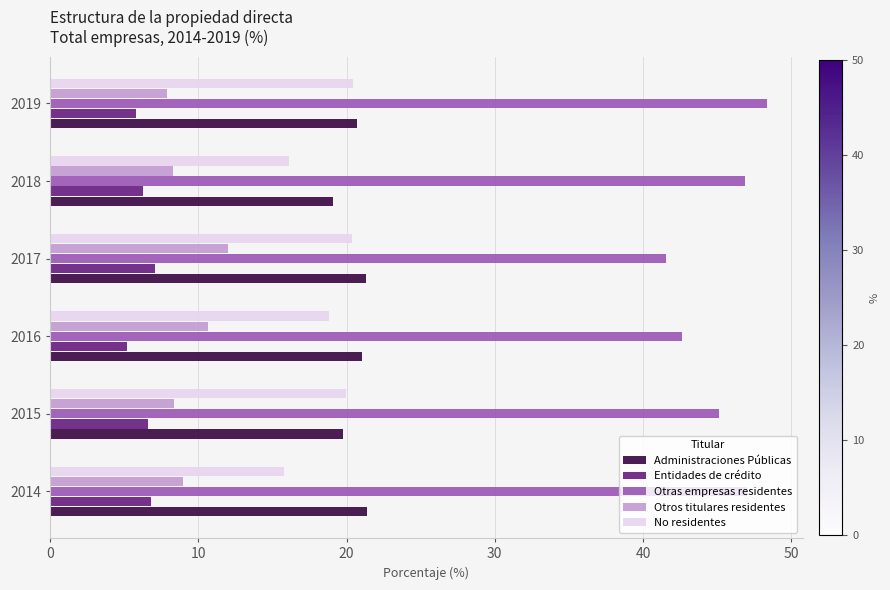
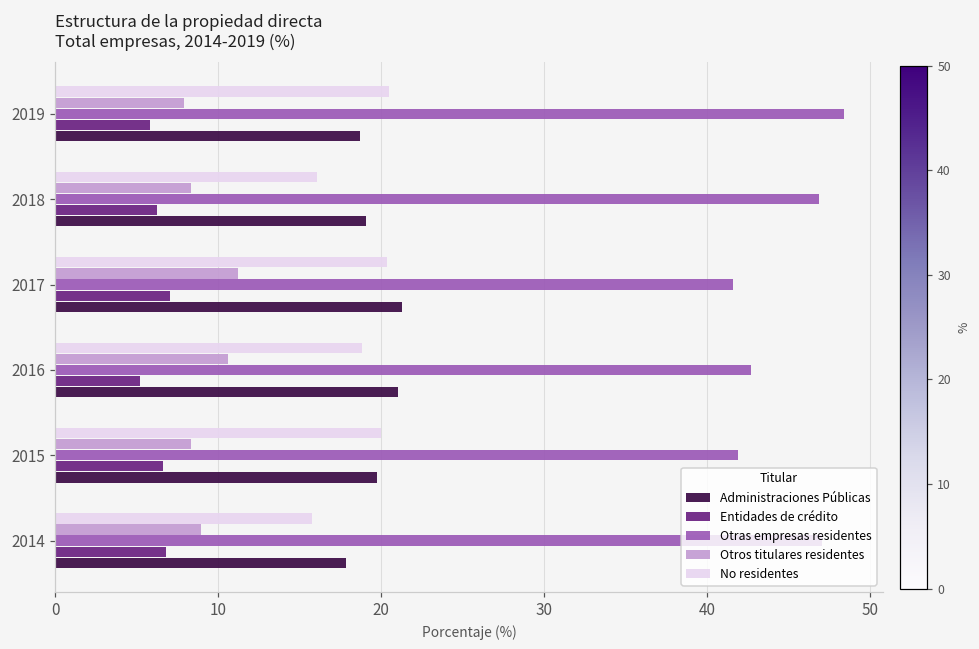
  {
    "Administraciones Públicas": {
-     "2019": 20.7,
+     "2019": 18.7,
      "2018": 19.1,
      "2017": 21.3,
      "2016": 21.0,
      "2015": 19.7,
-     "2014": 21.4
+     "2014": 17.9
    },
    "Entidades de crédito": {
      "2019": 5.8,
      "2018": 6.3,
      "2017": 7.1,
      "2016": 5.2,
      "2015": 6.6,
      "2014": 6.8
    },
    "Otras empresas residentes": {
      "2019": 48.4,
      "2018": 46.9,
      "2017": 41.6,
      "2016": 42.7,
-     "2015": 45.2
+     "2015": 41.9
    },
    "Otros titulares residentes": {
      "2019": 7.9,
      "2018": 8.3,
-     "2017": 12.0,
+     "2017": 11.2,
      "2016": 10.6,
      "2015": 8.4,
      "2014": 8.9
    },
    "No residentes": {
      "2019": 20.4,
      "2018": 16.1,
      "2017": 20.4,
      "2016": 18.8,
      "2015": 20.0,
      "2014": 15.8
    }
  }
